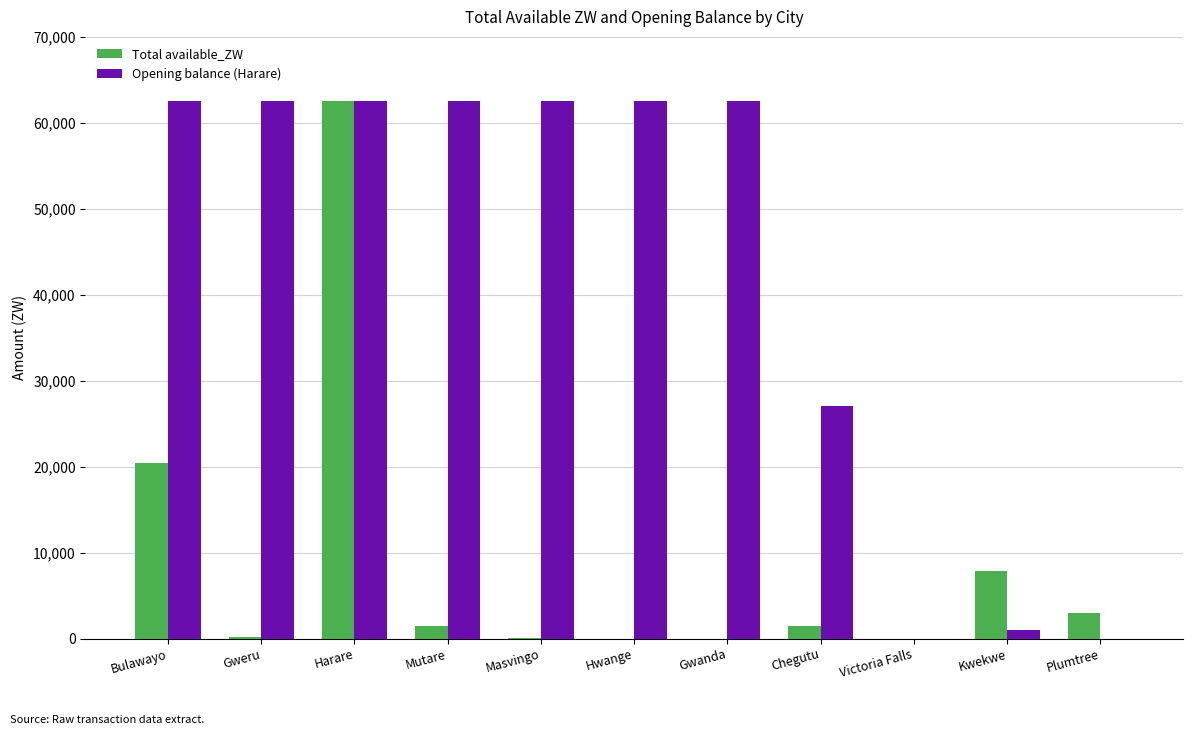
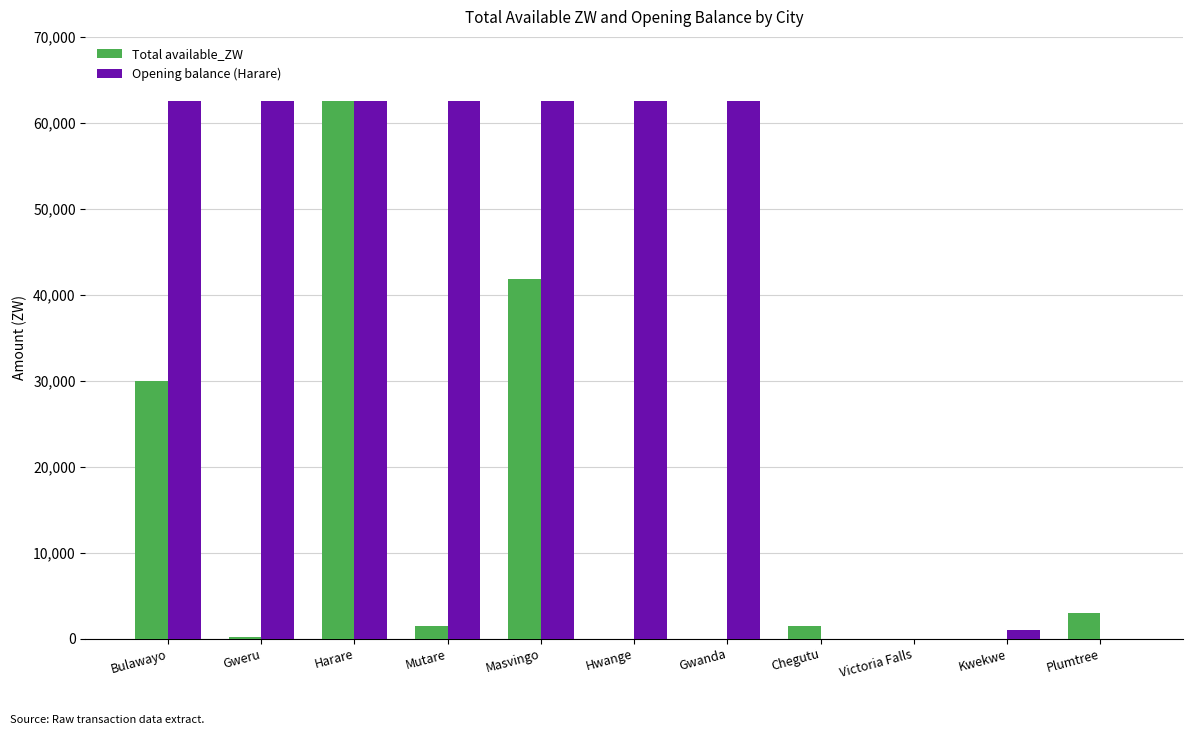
  {
    "Total available_ZW": {
-     "Bulawayo": "20,000",
+     "Bulawayo": "30,000",
      "Harare": "62,000",
      "Mutare": "1,000",
-     "Masvingo": "0",
+     "Masvingo": "42,000",
      "Hwange": "0",
      "Gwanda": "0",
      "Chegutu": "1,000",
      "Victoria Falls": "0",
-     "Kwekwe": "8,000",
+     "Kwekwe": "0",
      "Plumtree": "3,000"
    },
    "Opening balance (Harare)": {
      "Bulawayo": "62,000",
      "Gweru": "62,000",
      "Harare": "62,000",
      "Mutare": "62,000",
      "Masvingo": "62,000",
      "Hwange": "62,000",
      "Gwanda": "62,000",
-     "Chegutu": "27,000",
+     "Chegutu": "0",
      "Victoria Falls": "0",
      "Kwekwe": "1,000",
      "Plumtree": "0"
    }
  }
